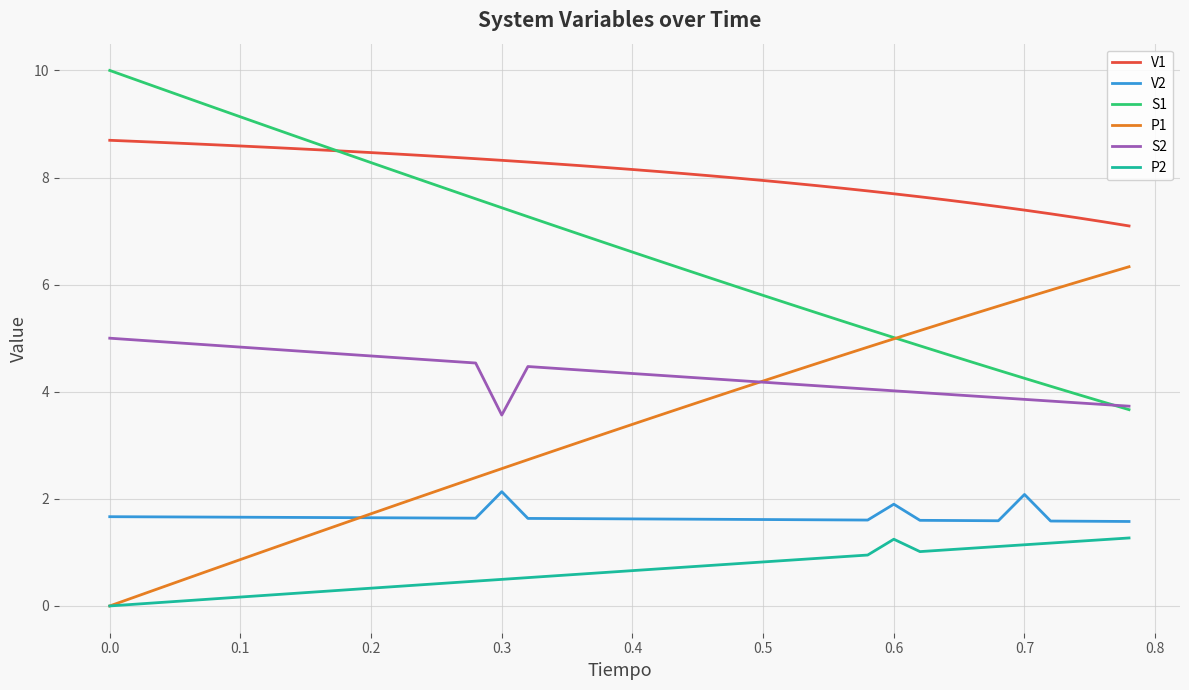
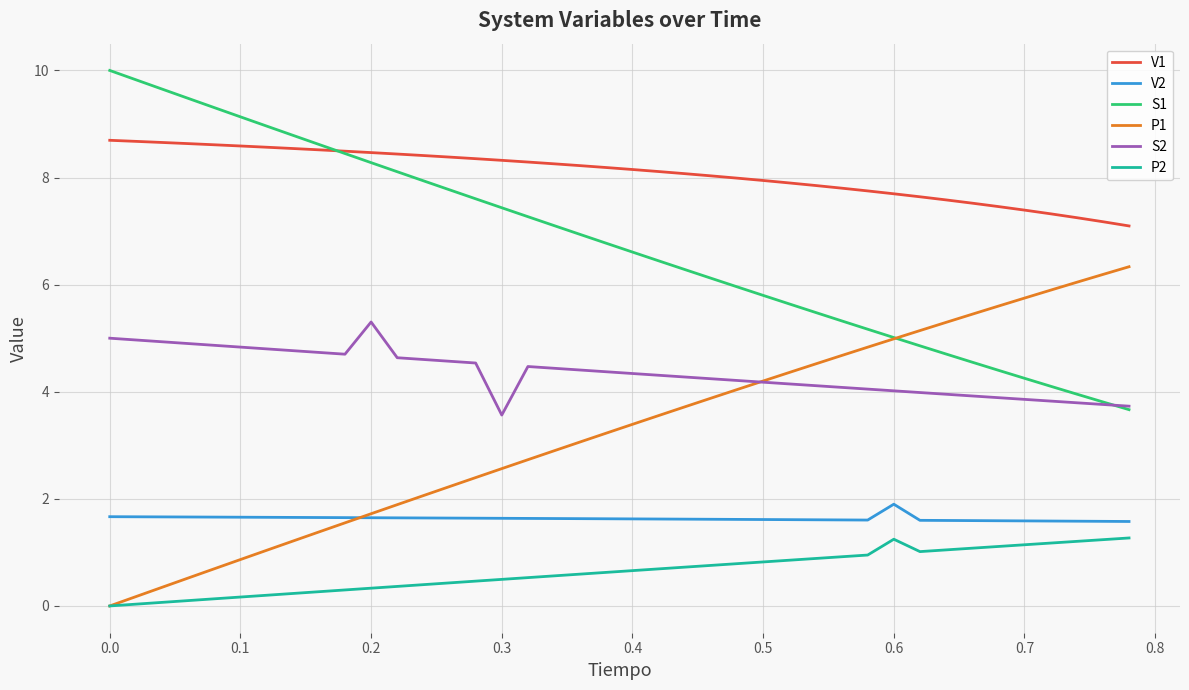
  {
    "V2": {
      "0.0": 1.7,
      "0.1": 1.7,
      "0.2": 1.6,
-     "0.3": 2.1,
+     "0.3": 1.6,
      "0.4": 1.6,
      "0.5": 1.6,
      "0.6": 1.9,
-     "0.7": 2.1
+     "0.7": 1.6
    },
    "S2": {
      "0.0": 5.0,
      "0.1": 4.8,
-     "0.2": 4.7,
+     "0.2": 5.3,
      "0.3": 3.6,
      "0.4": 4.3,
      "0.6": 4.0,
      "0.7": 3.9
    }
  }
